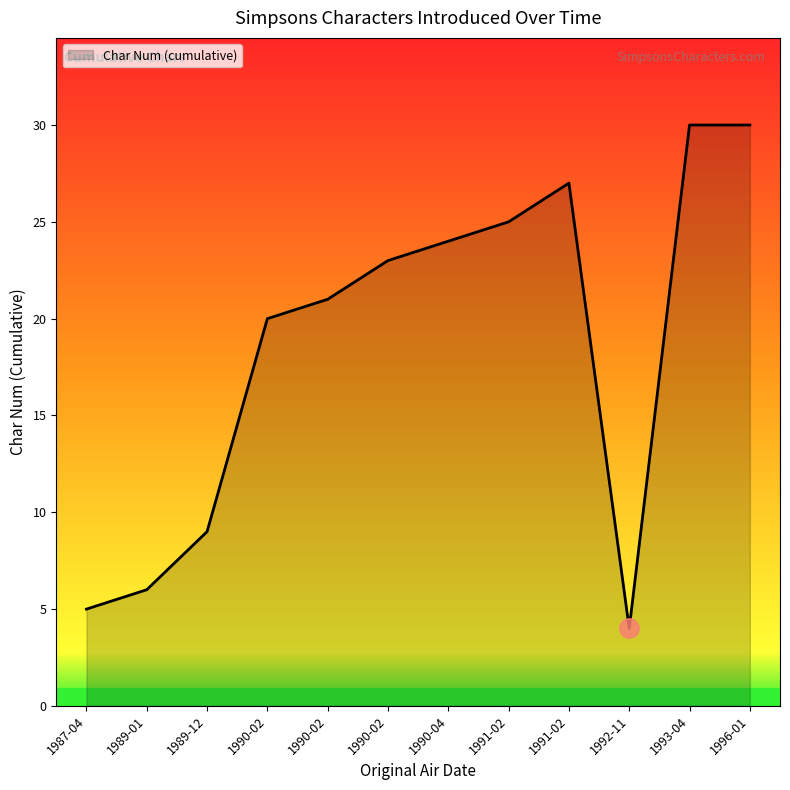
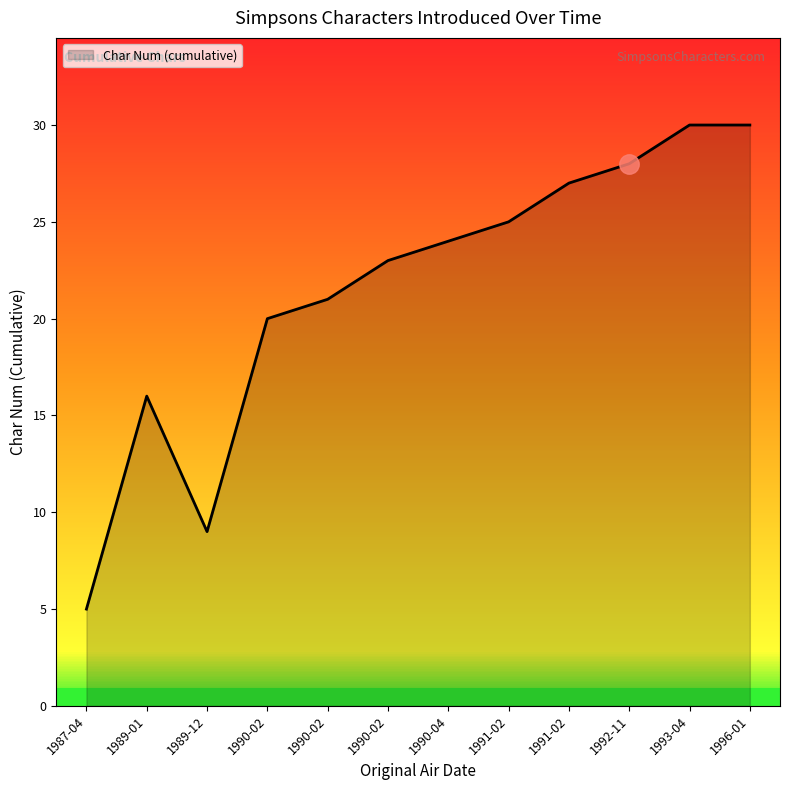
  {
    "Char Num (cumulative)": {
      "1987-04": 5,
-     "1989-01": 6,
+     "1989-01": 16,
      "1989-12": 9,
      "1990-04": 24,
-     "1992-11": 4,
+     "1992-11": 28,
      "1993-04": 30,
      "1996-01": 30
    }
  }
